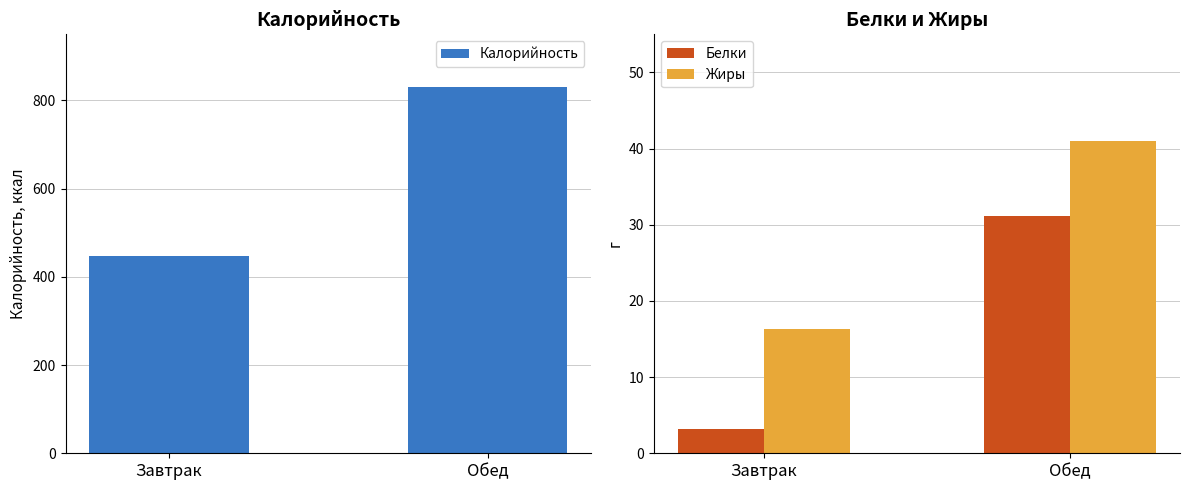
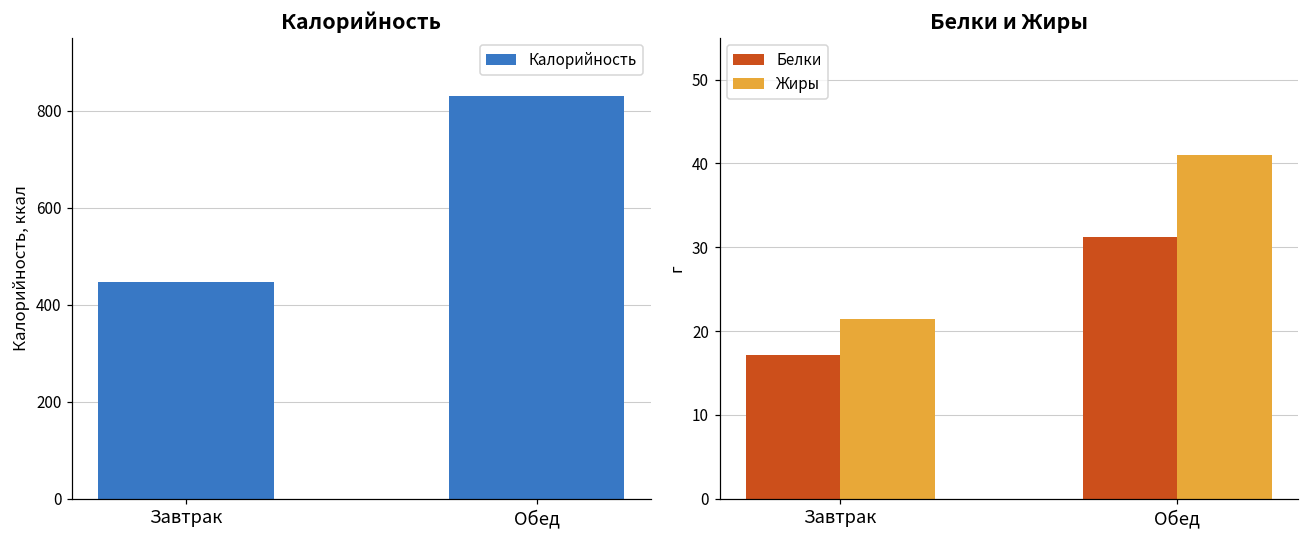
  {
    "Калорийность": {
      "Завтрак": 450,
      "Обед": 830
    },
    "Белки и Жиры": {
      "Белки": {
-       "Завтрак": 3,
+       "Завтрак": 17,
        "Обед": 31
      },
      "Жиры": {
-       "Завтрак": 16,
+       "Завтрак": 21,
        "Обед": 41
      }
    }
  }
